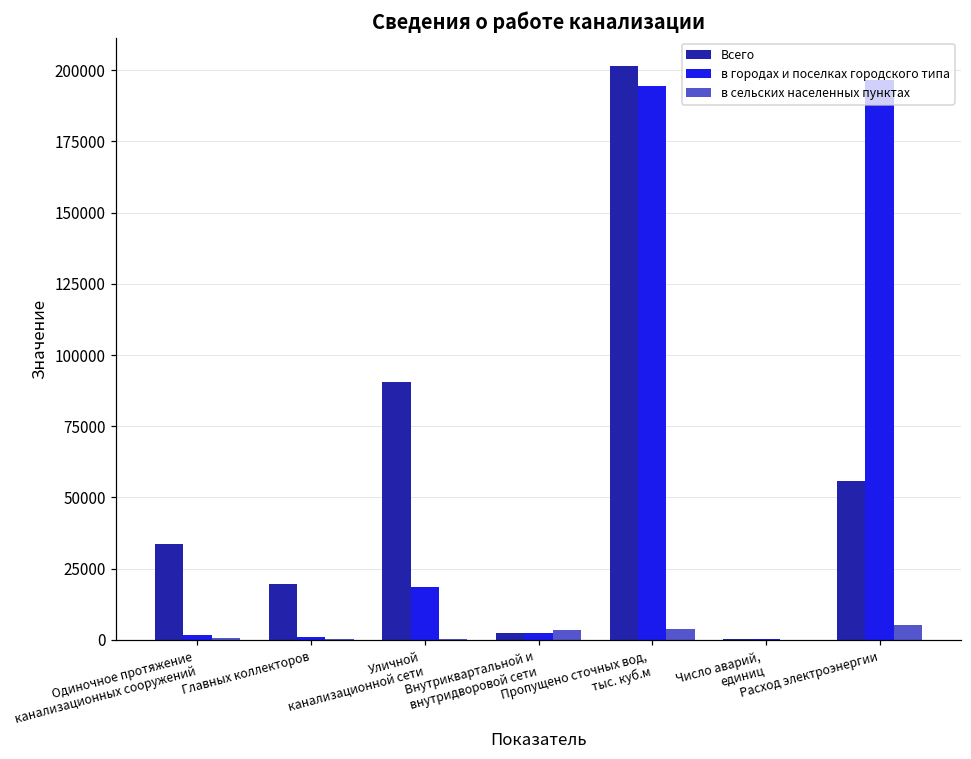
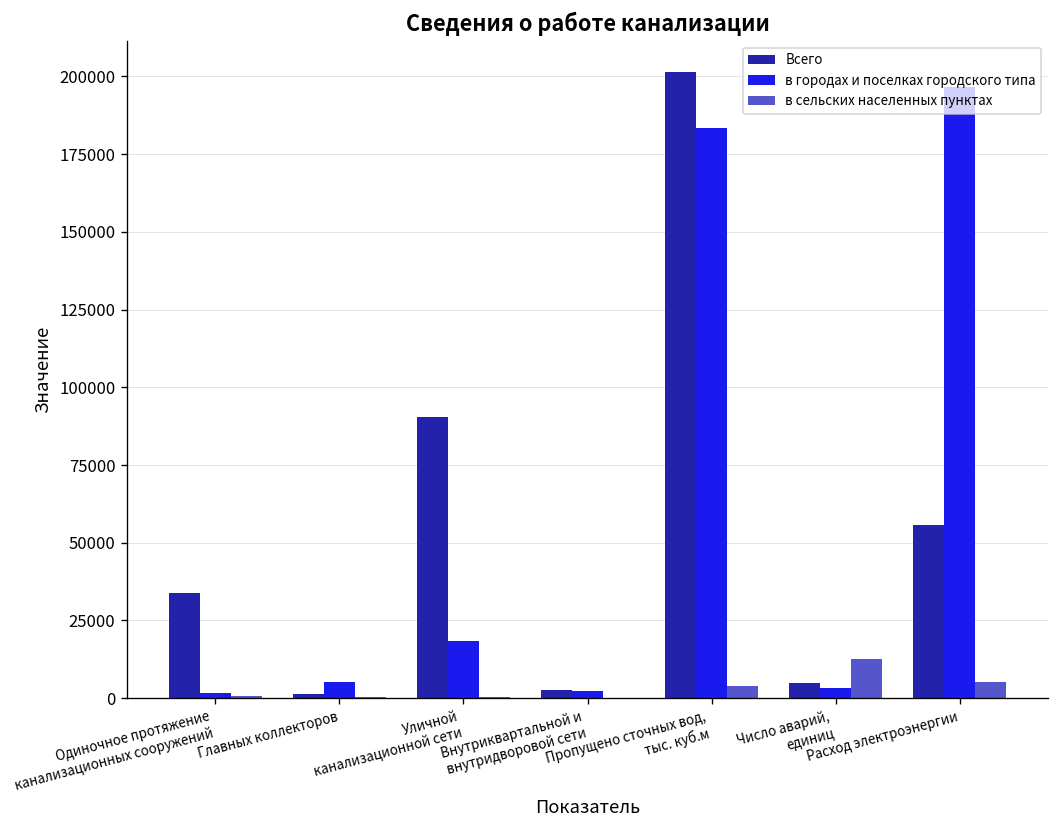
  {
    "Всего": {
      "Одиночное протяжение канализационных сооружений": 34000,
-     "Главных коллекторов": 20000,
+     "Главных коллекторов": 1000,
      "Уличной канализационной сети": 91000,
      "Внутриквартальной и внутридворовой сети": 3000,
      "Пропущено сточных вод, тыс. куб.м": 201000,
-     "Число аварий, единиц": 0,
+     "Число аварий, единиц": 5000,
      "Расход электроэнергии": 56000
    },
    "в городах и поселках городского типа": {
      "Одиночное протяжение канализационных сооружений": 2000,
-     "Главных коллекторов": 1000,
+     "Главных коллекторов": 5000,
      "Уличной канализационной сети": 18000,
      "Внутриквартальной и внутридворовой сети": 2000,
-     "Пропущено сточных вод, тыс. куб.м": 194000,
-     "Число аварий, единиц": 0
+     "Пропущено сточных вод, тыс. куб.м": 184000,
+     "Число аварий, единиц": 3000
    },
    "в сельских населенных пунктах": {
-     "Внутриквартальной и внутридворовой сети": 4000,
+     "Внутриквартальной и внутридворовой сети": 0,
      "Пропущено сточных вод, тыс. куб.м": 4000,
-     "Число аварий, единиц": 0,
+     "Число аварий, единиц": 12000,
      "Расход электроэнергии": 5000
    }
  }
